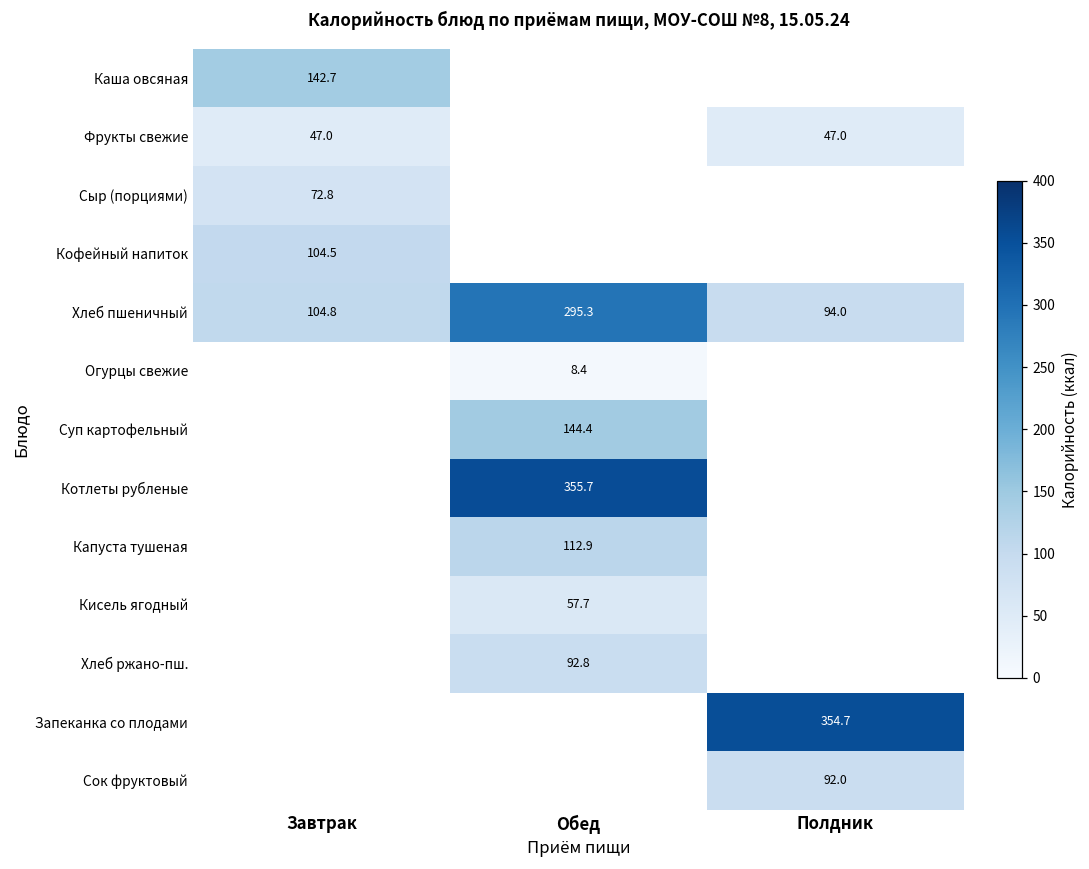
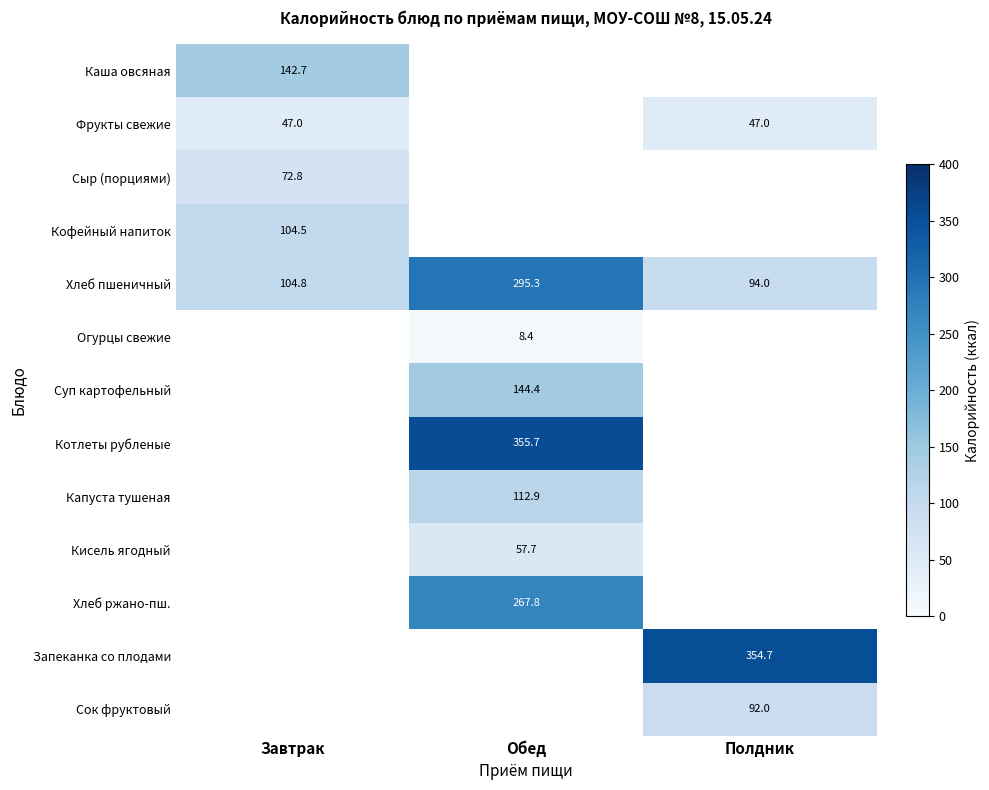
  {
    "Каша овсяная": {
      "Завтрак": 142.7
    },
    "Фрукты свежие": {
      "Завтрак": 47.0,
      "Полдник": 47.0
    },
    "Сыр (порциями)": {
      "Завтрак": 72.8
    },
    "Кофейный напиток": {
      "Завтрак": 104.5
    },
    "Хлеб пшеничный": {
      "Завтрак": 104.8,
      "Обед": 295.3,
      "Полдник": 94.0
    },
    "Огурцы свежие": {
      "Обед": 8.4
    },
    "Суп картофельный": {
      "Обед": 144.4
    },
    "Котлеты рубленые": {
      "Обед": 355.7
    },
    "Капуста тушеная": {
      "Обед": 112.9
    },
    "Кисель ягодный": {
      "Обед": 57.7
    },
    "Хлеб ржано-пш.": {
-     "Обед": 92.8
+     "Обед": 267.8
    },
    "Запеканка со плодами": {
      "Полдник": 354.7
    },
    "Сок фруктовый": {
      "Полдник": 92.0
    }
  }
